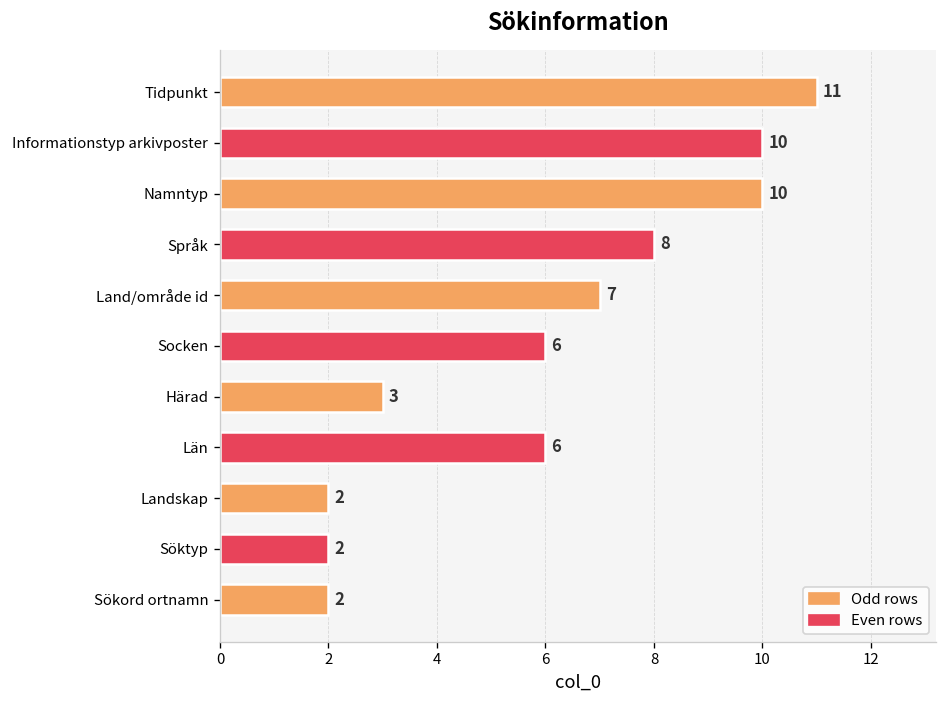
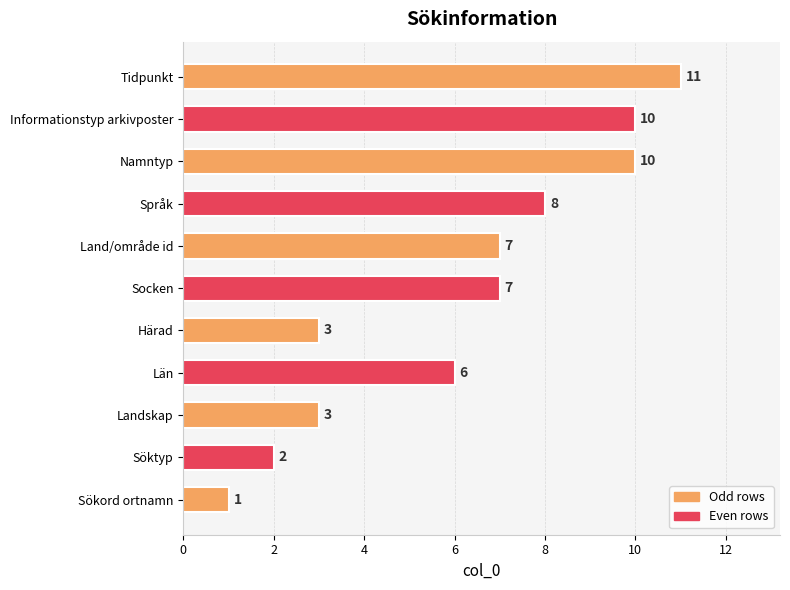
  {
    "Tidpunkt": 11,
    "Informationstyp arkivposter": 10,
    "Namntyp": 10,
    "Språk": 8,
    "Land/område id": 7,
-   "Socken": 6,
+   "Socken": 7,
    "Härad": 3,
    "Län": 6,
-   "Landskap": 2,
+   "Landskap": 3,
    "Söktyp": 2,
-   "Sökord ortnamn": 2
+   "Sökord ortnamn": 1
  }
